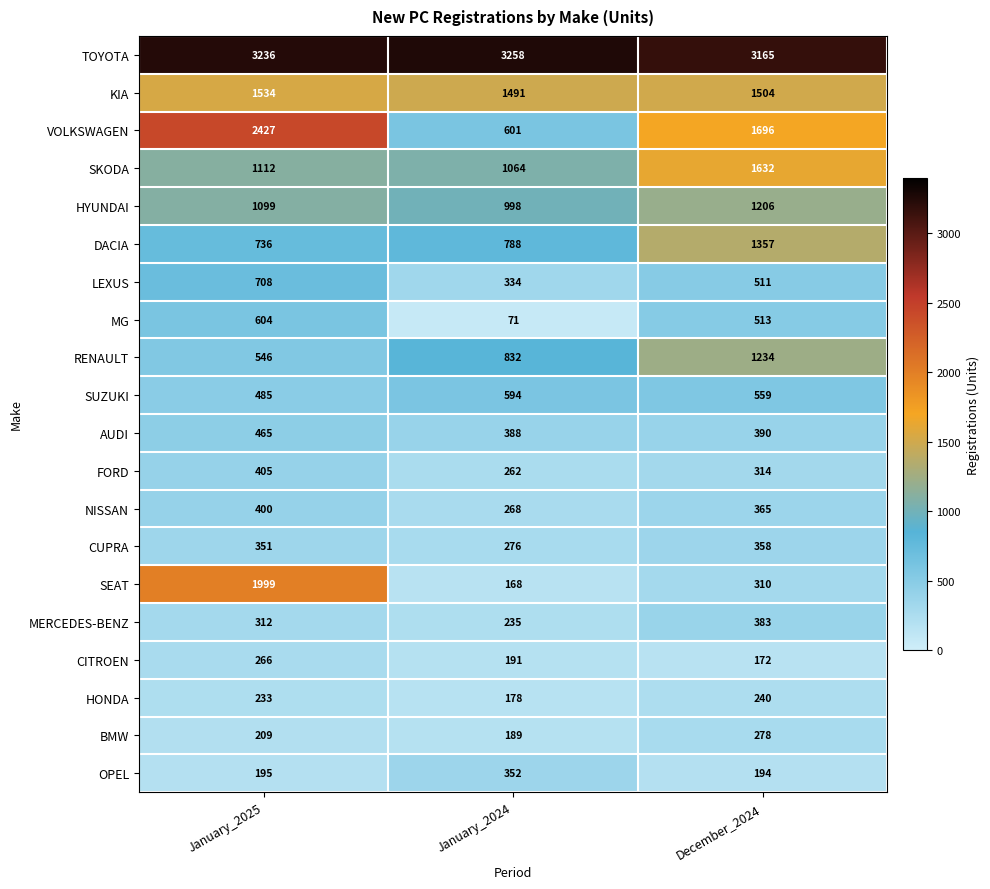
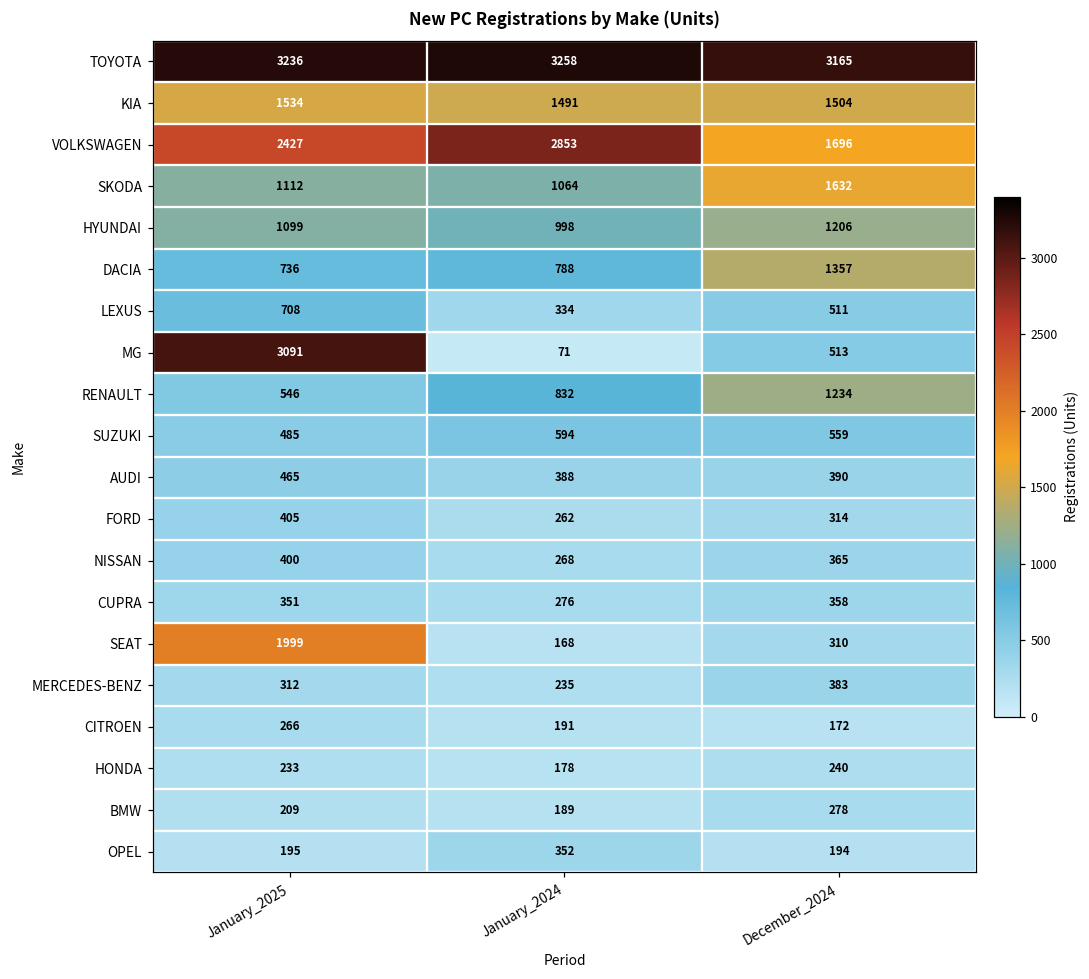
  {
    "TOYOTA": {
      "January_2025": 3236,
      "January_2024": 3258,
      "December_2024": 3165
    },
    "KIA": {
      "January_2025": 1534,
      "January_2024": 1491,
      "December_2024": 1504
    },
    "VOLKSWAGEN": {
      "January_2025": 2427,
-     "January_2024": 601,
+     "January_2024": 2853,
      "December_2024": 1696
    },
    "SKODA": {
      "January_2025": 1112,
      "January_2024": 1064,
      "December_2024": 1632
    },
    "HYUNDAI": {
      "January_2025": 1099,
      "January_2024": 998,
      "December_2024": 1206
    },
    "DACIA": {
      "January_2025": 736,
      "January_2024": 788,
      "December_2024": 1357
    },
    "LEXUS": {
      "January_2025": 708,
      "January_2024": 334,
      "December_2024": 511
    },
    "MG": {
-     "January_2025": 604,
+     "January_2025": 3091,
      "January_2024": 71,
      "December_2024": 513
    },
    "RENAULT": {
      "January_2025": 546,
      "January_2024": 832,
      "December_2024": 1234
    },
    "SUZUKI": {
      "January_2025": 485,
      "January_2024": 594,
      "December_2024": 559
    },
    "AUDI": {
      "January_2025": 465,
      "January_2024": 388,
      "December_2024": 390
    },
    "FORD": {
      "January_2025": 405,
      "January_2024": 262,
      "December_2024": 314
    },
    "NISSAN": {
      "January_2025": 400,
      "January_2024": 268,
      "December_2024": 365
    },
    "CUPRA": {
      "January_2025": 351,
      "January_2024": 276,
      "December_2024": 358
    },
    "SEAT": {
      "January_2025": 1999,
      "January_2024": 168,
      "December_2024": 310
    },
    "MERCEDES-BENZ": {
      "January_2025": 312,
      "January_2024": 235,
      "December_2024": 383
    },
    "CITROEN": {
      "January_2025": 266,
      "January_2024": 191,
      "December_2024": 172
    },
    "HONDA": {
      "January_2025": 233,
      "January_2024": 178,
      "December_2024": 240
    },
    "BMW": {
      "January_2025": 209,
      "January_2024": 189,
      "December_2024": 278
    },
    "OPEL": {
      "January_2025": 195,
      "January_2024": 352,
      "December_2024": 194
    }
  }
